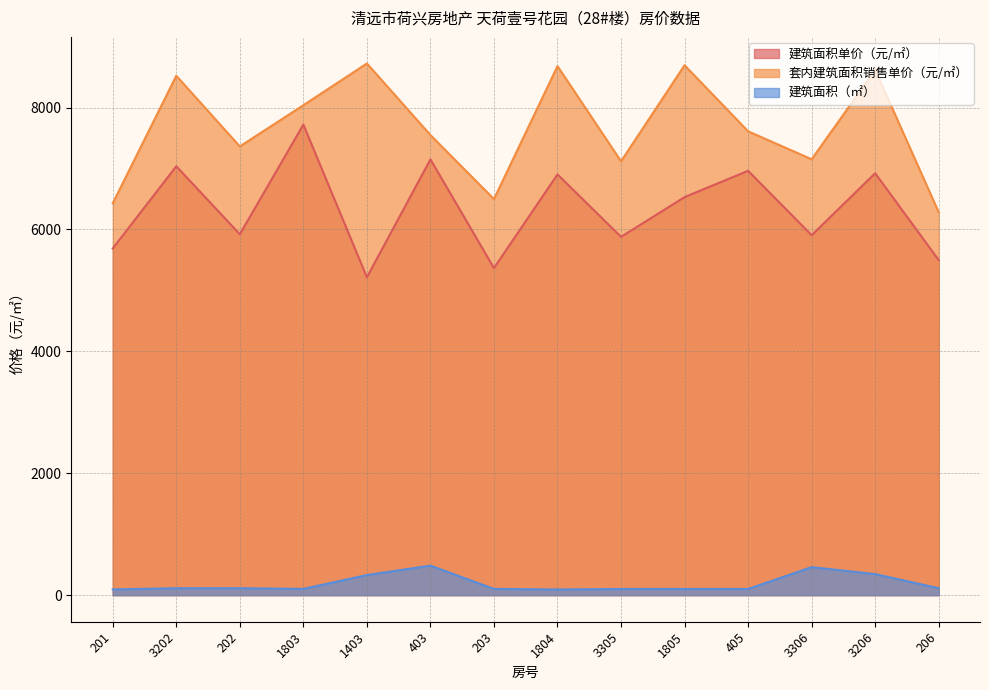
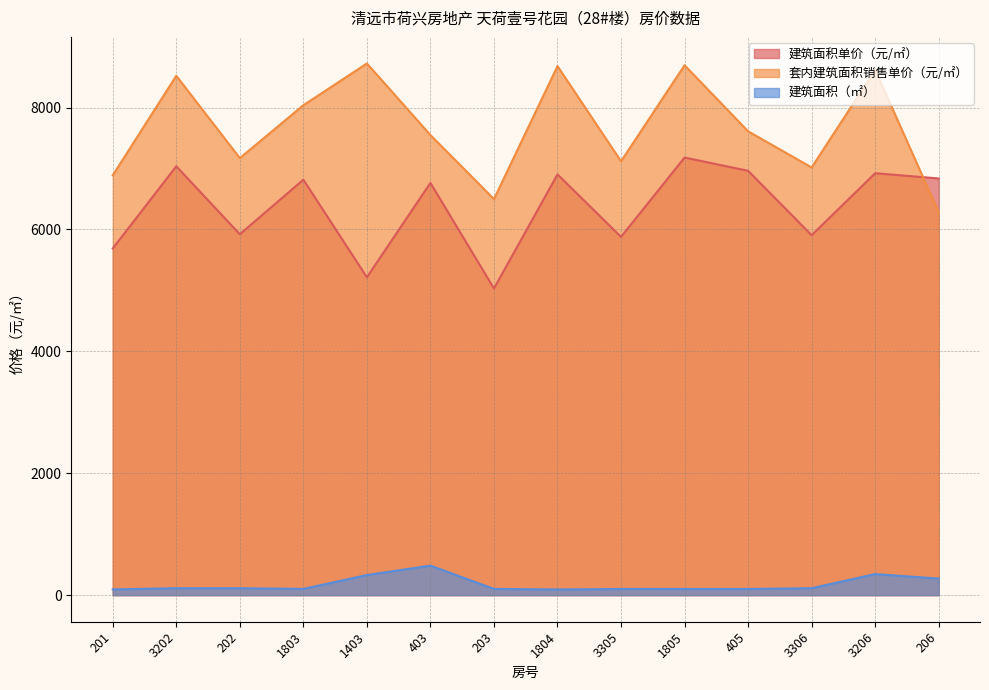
  {
    "建筑面积单价（元/㎡）": {
      "201": 5700,
      "3202": 7000,
      "202": 5900,
-     "1803": 7700,
+     "1803": 6800,
      "1403": 5200,
-     "403": 7100,
-     "203": 5400,
+     "403": 6800,
+     "203": 5000,
      "1804": 6900,
      "3305": 5900,
-     "1805": 6500,
+     "1805": 7200,
      "405": 7000,
      "3306": 5900,
      "3206": 6900,
-     "206": 5500
+     "206": 6800
    },
    "套内建筑面积销售单价（元/㎡）": {
-     "201": 6400,
+     "201": 6900,
      "3202": 8500,
-     "202": 7400,
+     "202": 7200,
      "1803": 8000,
      "1403": 8700,
      "403": 7500,
      "203": 6500,
      "1804": 8700,
      "3305": 7100,
      "1805": 8700,
      "405": 7600,
-     "3306": 7200,
+     "3306": 7000,
      "206": 6300
    },
    "建筑面积（㎡）": {
      "201": 100,
      "3202": 100,
      "202": 100,
      "1803": 100,
      "1403": 300,
      "403": 500,
      "203": 100,
      "1804": 100,
      "3305": 100,
      "1805": 100,
      "405": 100,
-     "3306": 500,
+     "3306": 100,
      "3206": 300,
-     "206": 100
+     "206": 300
    }
  }
